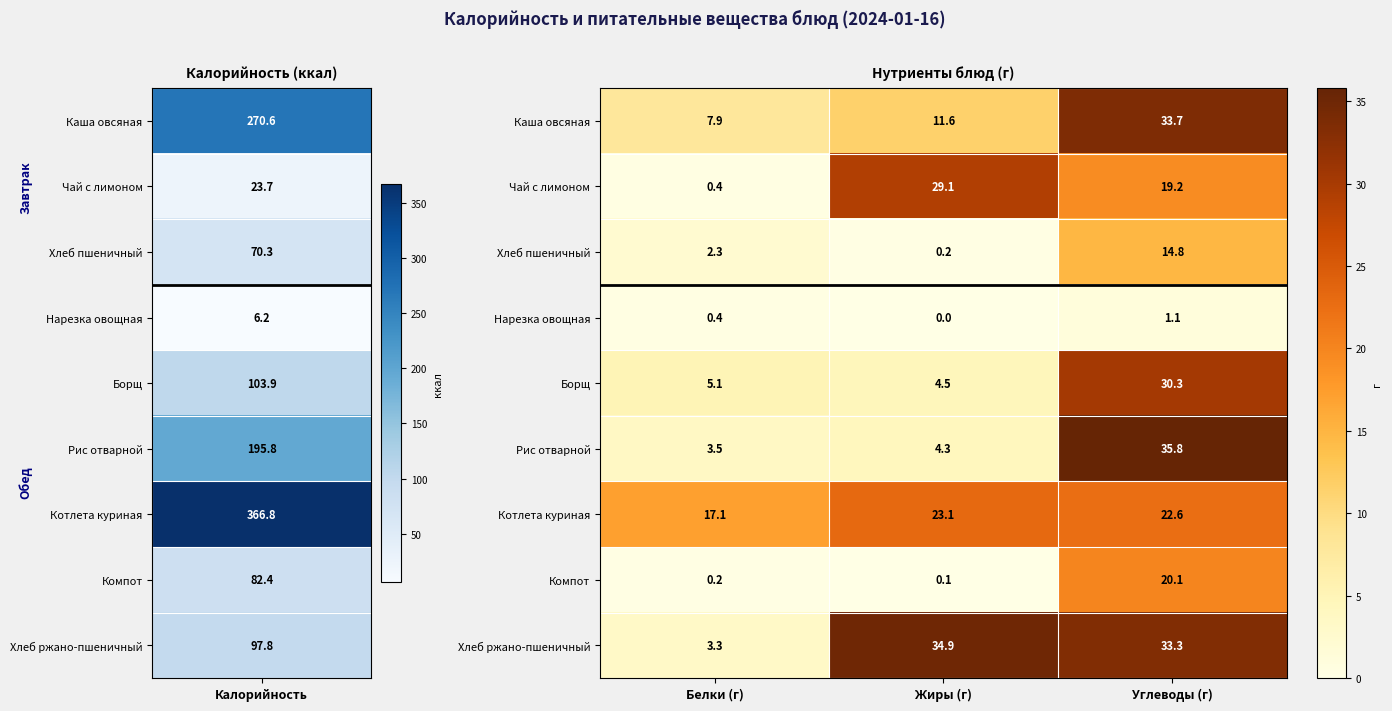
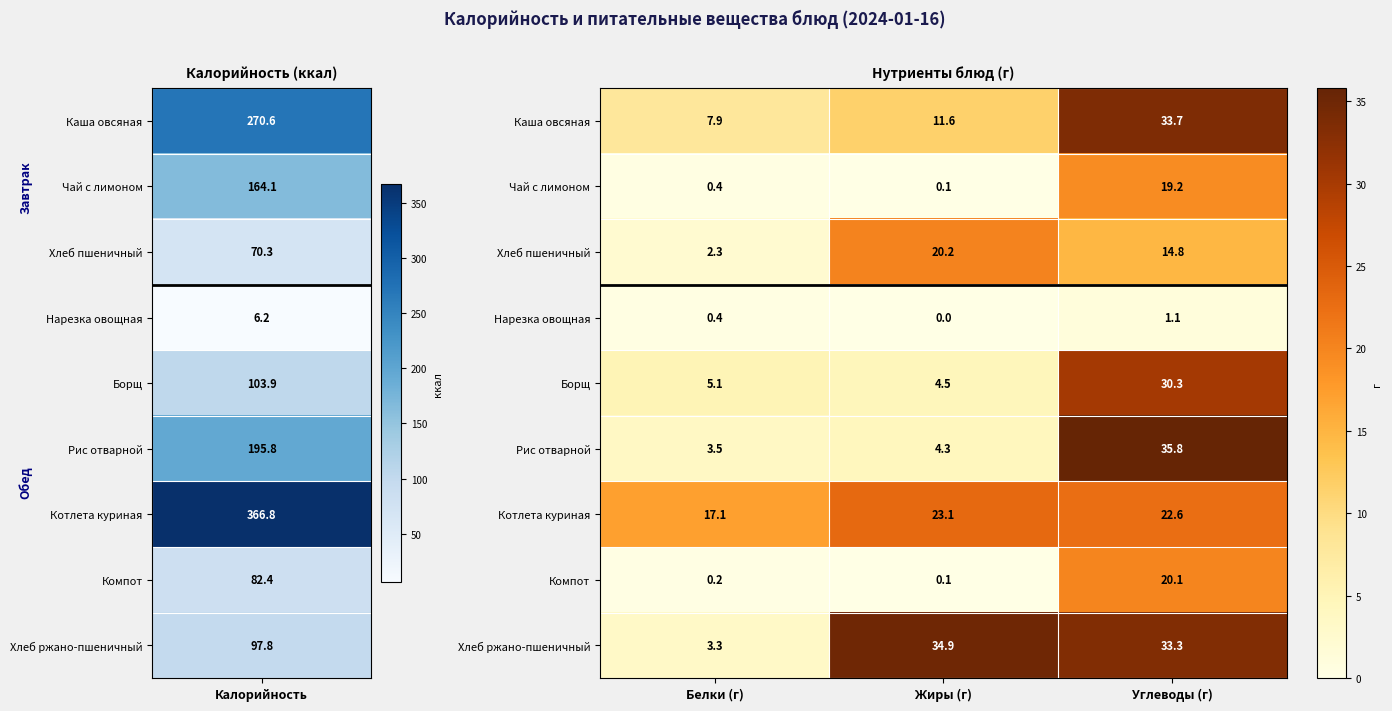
  {
    "Калорийность (ккал)": {
      "Каша овсяная": {
        "Калорийность": 270.6
      },
      "Чай с лимоном": {
-       "Калорийность": 23.7
+       "Калорийность": 164.1
      },
      "Хлеб пшеничный": {
        "Калорийность": 70.3
      },
      "Нарезка овощная": {
        "Калорийность": 6.2
      },
      "Борщ": {
        "Калорийность": 103.9
      },
      "Рис отварной": {
        "Калорийность": 195.8
      },
      "Котлета куриная": {
        "Калорийность": 366.8
      },
      "Компот": {
        "Калорийность": 82.4
      },
      "Хлеб ржано-пшеничный": {
        "Калорийность": 97.8
      }
    },
    "Нутриенты блюд (г)": {
      "Каша овсяная": {
        "Белки (г)": 7.9,
        "Жиры (г)": 11.6,
        "Углеводы (г)": 33.7
      },
      "Чай с лимоном": {
        "Белки (г)": 0.4,
-       "Жиры (г)": 29.1,
+       "Жиры (г)": 0.1,
        "Углеводы (г)": 19.2
      },
      "Хлеб пшеничный": {
        "Белки (г)": 2.3,
-       "Жиры (г)": 0.2,
+       "Жиры (г)": 20.2,
        "Углеводы (г)": 14.8
      },
      "Нарезка овощная": {
        "Белки (г)": 0.4,
        "Жиры (г)": 0.0,
        "Углеводы (г)": 1.1
      },
      "Борщ": {
        "Белки (г)": 5.1,
        "Жиры (г)": 4.5,
        "Углеводы (г)": 30.3
      },
      "Рис отварной": {
        "Белки (г)": 3.5,
        "Жиры (г)": 4.3,
        "Углеводы (г)": 35.8
      },
      "Котлета куриная": {
        "Белки (г)": 17.1,
        "Жиры (г)": 23.1,
        "Углеводы (г)": 22.6
      },
      "Компот": {
        "Белки (г)": 0.2,
        "Жиры (г)": 0.1,
        "Углеводы (г)": 20.1
      },
      "Хлеб ржано-пшеничный": {
        "Белки (г)": 3.3,
        "Жиры (г)": 34.9,
        "Углеводы (г)": 33.3
      }
    }
  }
